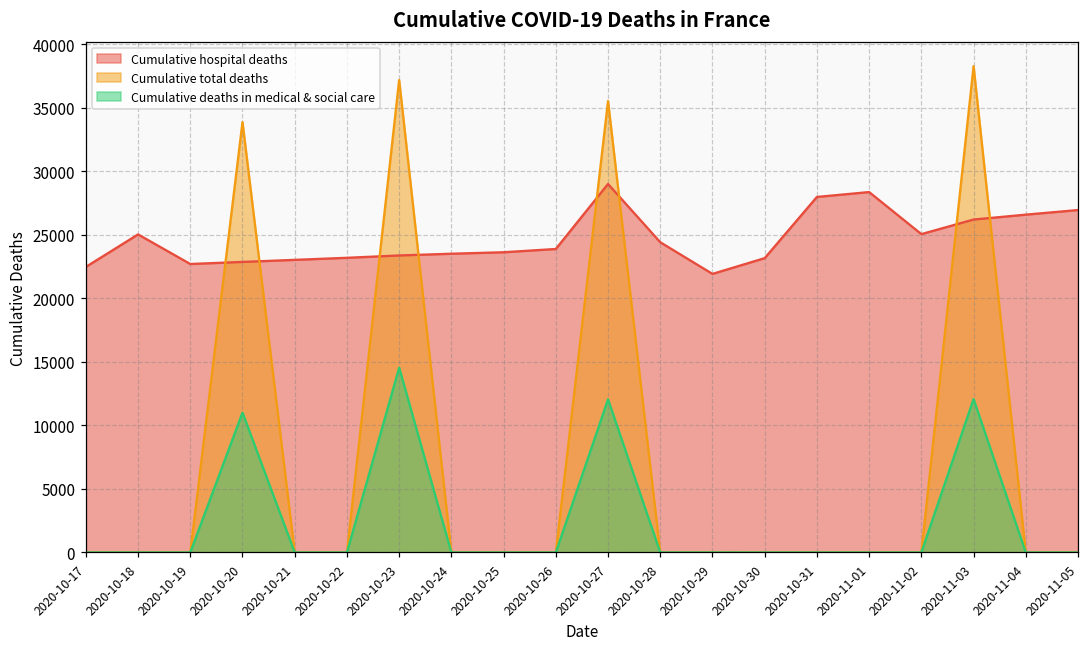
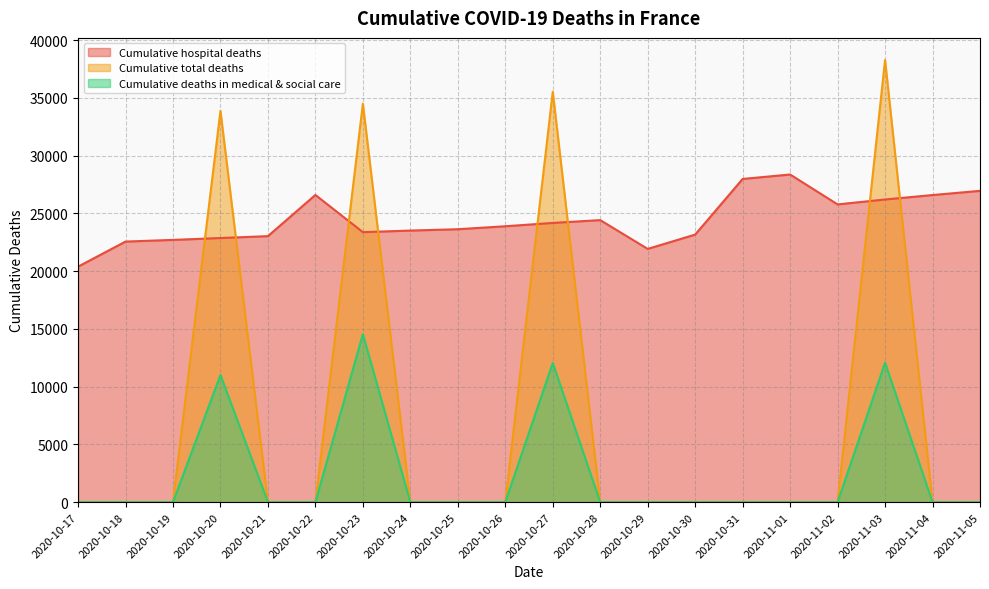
  {
    "Cumulative hospital deaths": {
-     "2020-10-17": 22500,
-     "2020-10-18": 25000,
+     "2020-10-17": 20400,
+     "2020-10-18": 22600,
      "2020-10-19": 22700,
      "2020-10-20": 22900,
      "2020-10-21": 23000,
-     "2020-10-22": 23200,
+     "2020-10-22": 26600,
      "2020-10-23": 23400,
      "2020-10-24": 23500,
      "2020-10-25": 23600,
      "2020-10-26": 23900,
-     "2020-10-27": 29000,
+     "2020-10-27": 24200,
      "2020-10-28": 24400,
      "2020-10-29": 21900,
      "2020-10-30": 23200,
      "2020-10-31": 28000,
      "2020-11-01": 28400,
-     "2020-11-02": 25100,
+     "2020-11-02": 25800,
      "2020-11-03": 26200,
      "2020-11-04": 26600,
      "2020-11-05": 27000
    },
    "Cumulative total deaths": {
      "2020-10-20": 33900,
-     "2020-10-23": 37200,
+     "2020-10-23": 34500,
      "2020-10-27": 35500,
      "2020-11-03": 38300
    },
    "Cumulative deaths in medical & social care": {
      "2020-10-20": 11000,
      "2020-10-23": 14600,
      "2020-10-27": 12100,
      "2020-11-03": 12100
    }
  }
